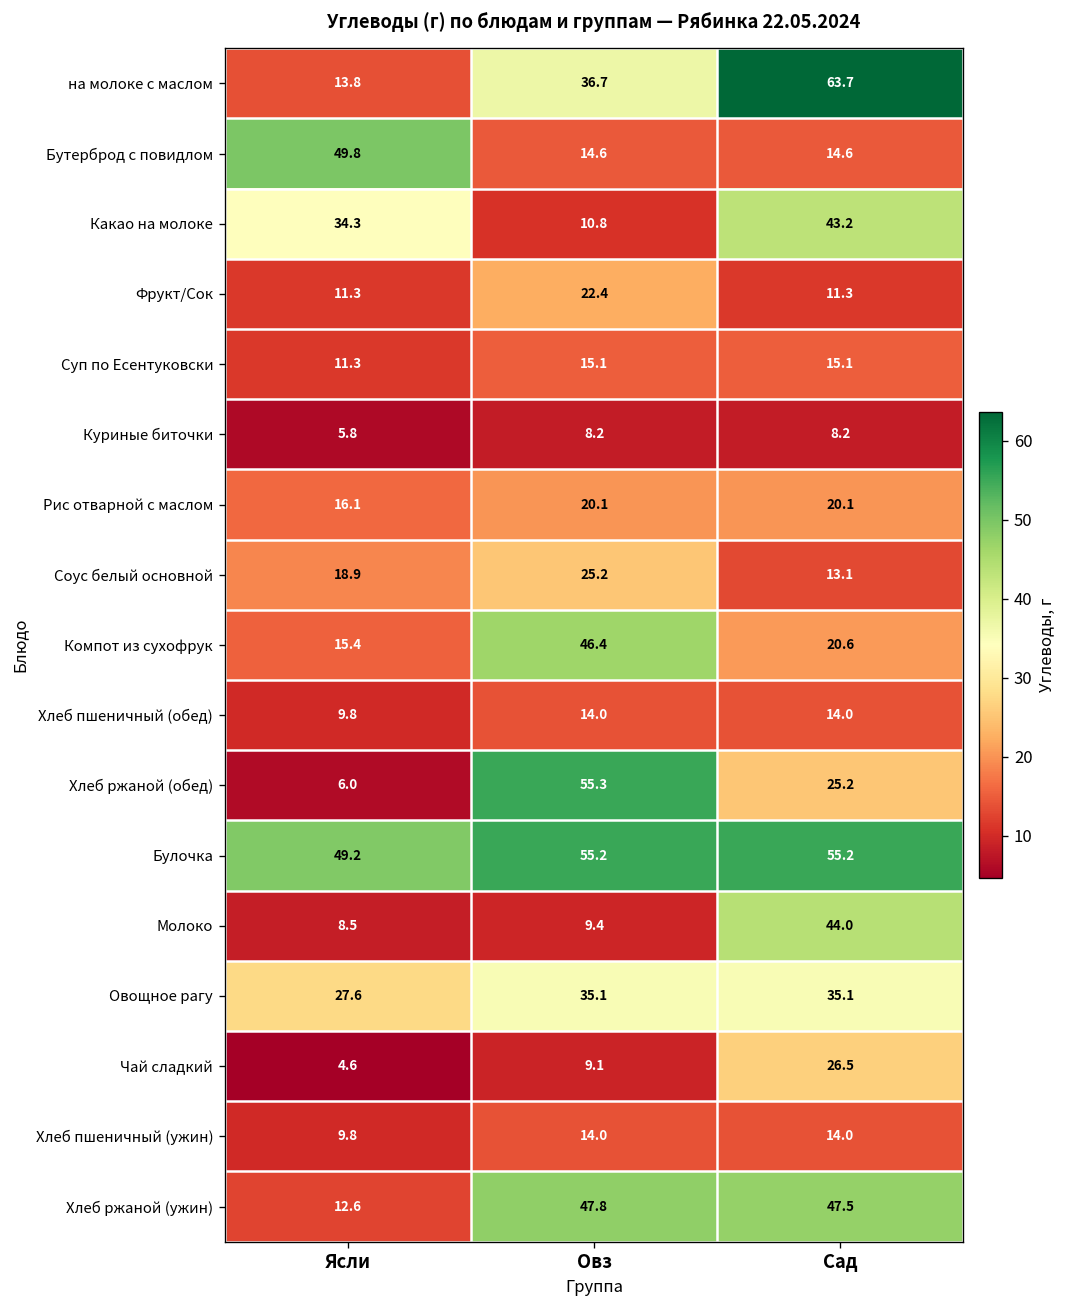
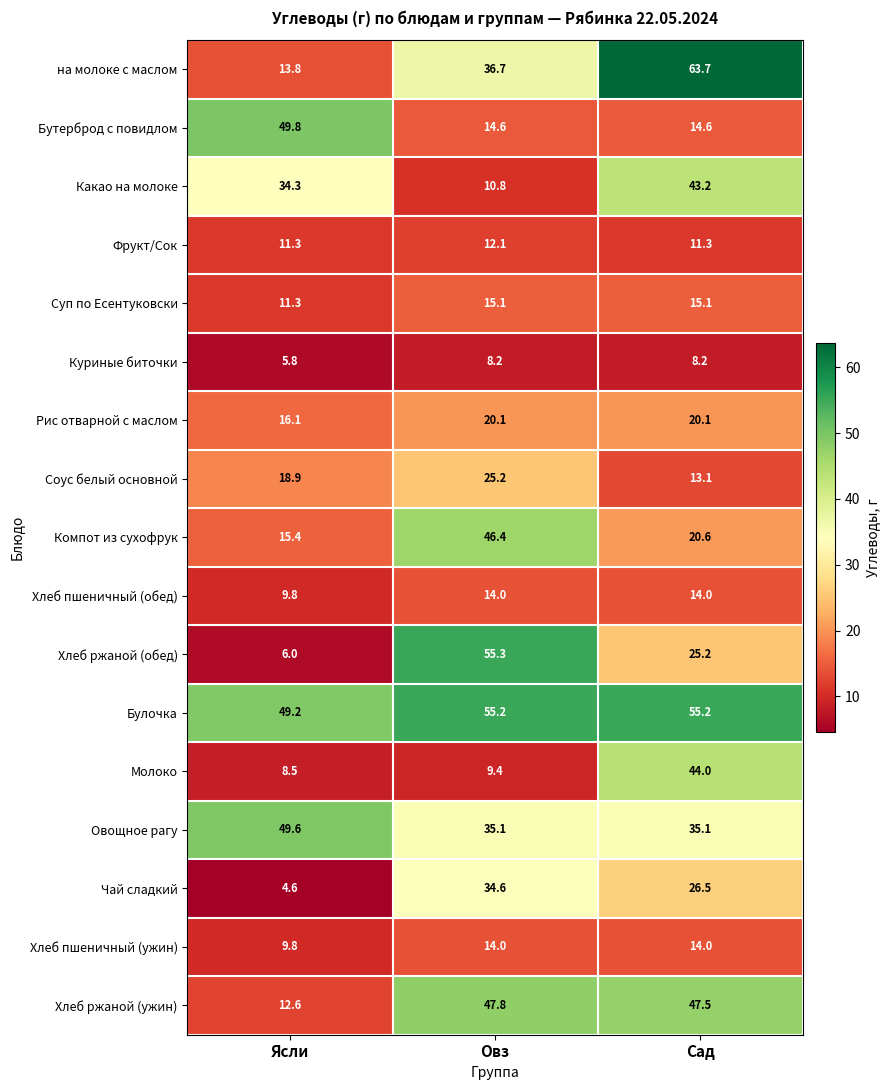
  {
    "на молоке с маслом": {
      "Ясли": 13.8,
      "Овз": 36.7,
      "Сад": 63.7
    },
    "Бутерброд с повидлом": {
      "Ясли": 49.8,
      "Овз": 14.6,
      "Сад": 14.6
    },
    "Какао на молоке": {
      "Ясли": 34.3,
      "Овз": 10.8,
      "Сад": 43.2
    },
    "Фрукт/Сок": {
      "Ясли": 11.3,
-     "Овз": 22.4,
+     "Овз": 12.1,
      "Сад": 11.3
    },
    "Суп по Есентуковски": {
      "Ясли": 11.3,
      "Овз": 15.1,
      "Сад": 15.1
    },
    "Куриные биточки": {
      "Ясли": 5.8,
      "Овз": 8.2,
      "Сад": 8.2
    },
    "Рис отварной с маслом": {
      "Ясли": 16.1,
      "Овз": 20.1,
      "Сад": 20.1
    },
    "Соус белый основной": {
      "Ясли": 18.9,
      "Овз": 25.2,
      "Сад": 13.1
    },
    "Компот из сухофрук": {
      "Ясли": 15.4,
      "Овз": 46.4,
      "Сад": 20.6
    },
    "Хлеб пшеничный (обед)": {
      "Ясли": 9.8,
      "Овз": 14.0,
      "Сад": 14.0
    },
    "Хлеб ржаной (обед)": {
      "Ясли": 6.0,
      "Овз": 55.3,
      "Сад": 25.2
    },
    "Булочка": {
      "Ясли": 49.2,
      "Овз": 55.2,
      "Сад": 55.2
    },
    "Молоко": {
      "Ясли": 8.5,
      "Овз": 9.4,
      "Сад": 44.0
    },
    "Овощное рагу": {
-     "Ясли": 27.6,
+     "Ясли": 49.6,
      "Овз": 35.1,
      "Сад": 35.1
    },
    "Чай сладкий": {
      "Ясли": 4.6,
-     "Овз": 9.1,
+     "Овз": 34.6,
      "Сад": 26.5
    },
    "Хлеб пшеничный (ужин)": {
      "Ясли": 9.8,
      "Овз": 14.0,
      "Сад": 14.0
    },
    "Хлеб ржаной (ужин)": {
      "Ясли": 12.6,
      "Овз": 47.8,
      "Сад": 47.5
    }
  }
